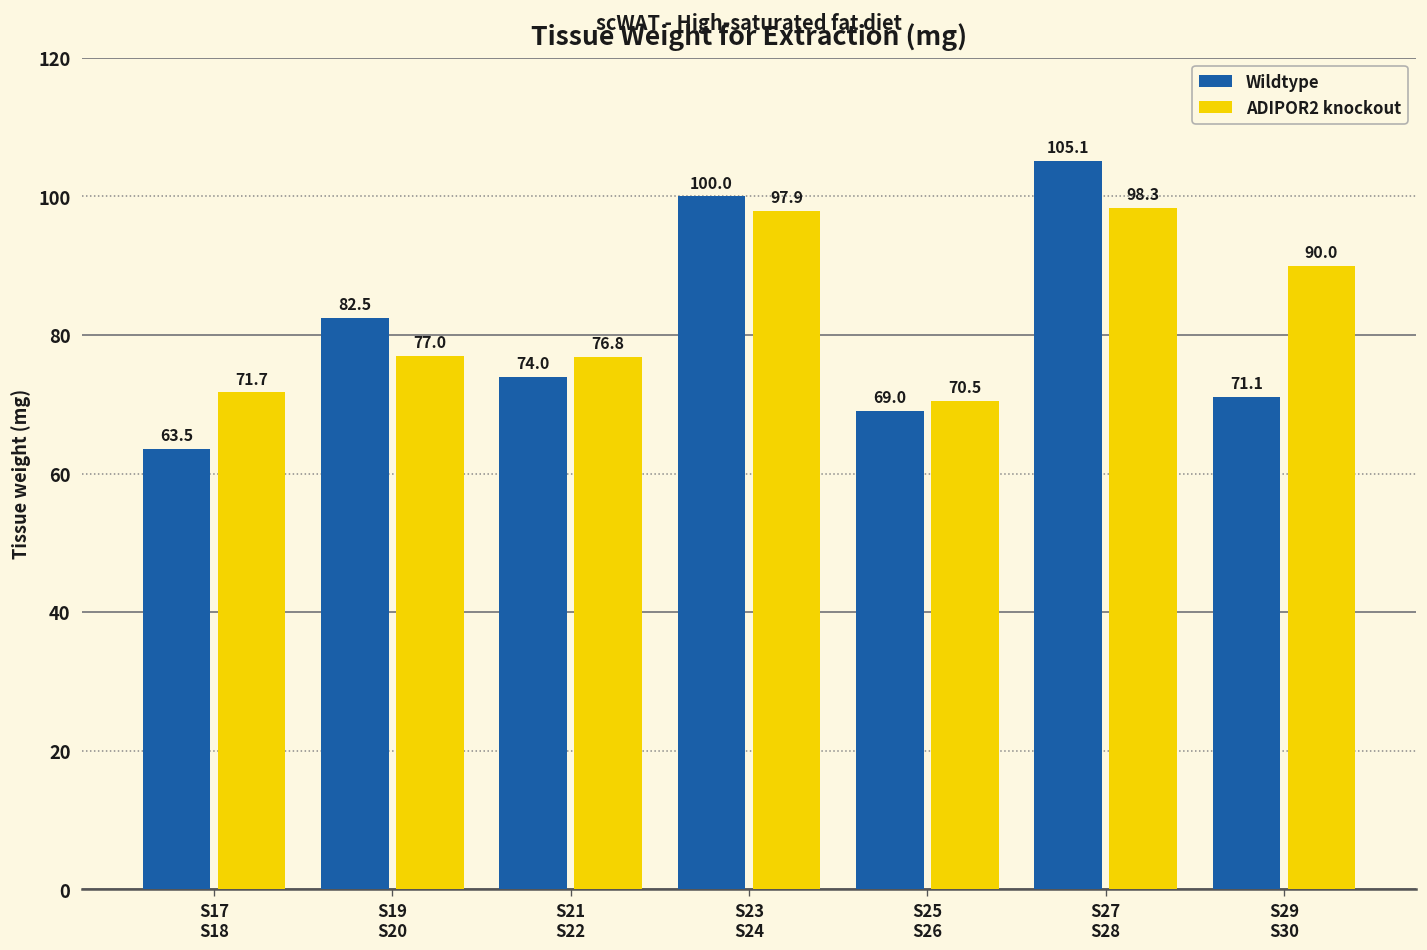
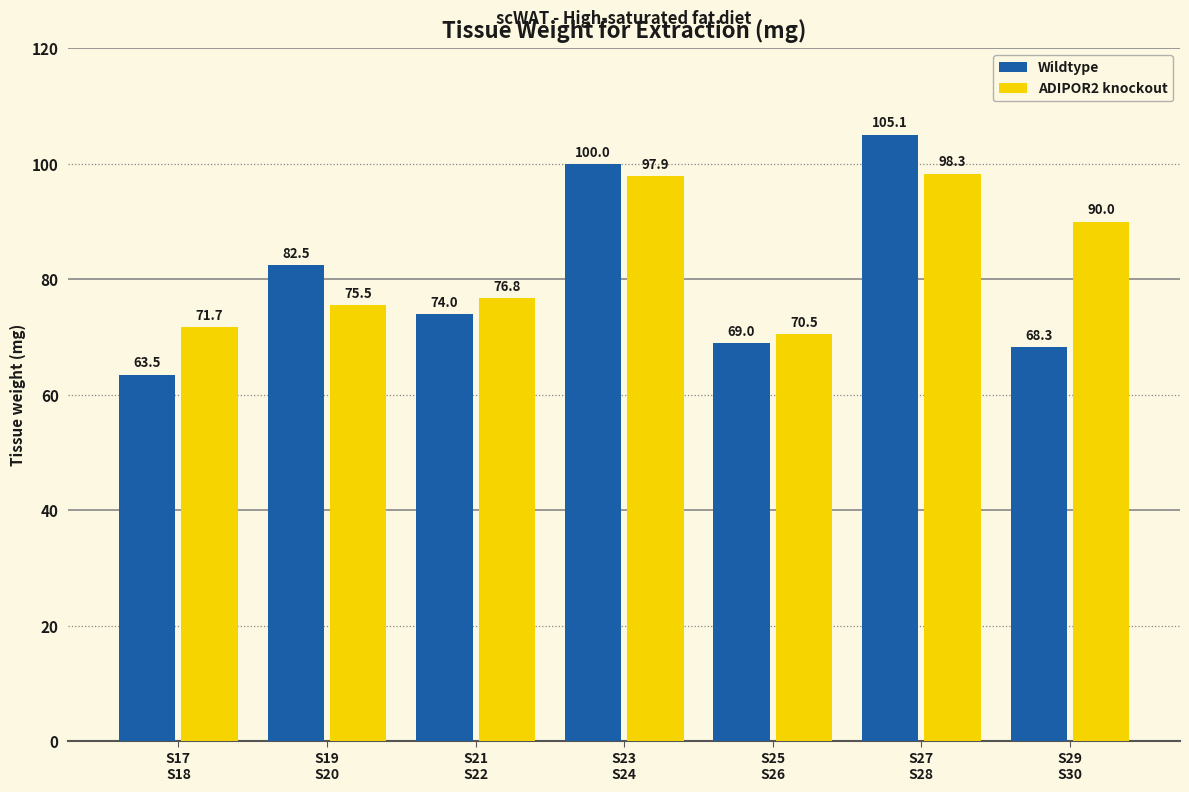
  {
    "Wildtype": {
      "S17 S18": 63.5,
      "S19 S20": 82.5,
      "S21 S22": 74.0,
      "S23 S24": 100.0,
      "S25 S26": 69.0,
      "S27 S28": 105.1,
-     "S29 S30": 71.1
+     "S29 S30": 68.3
    },
    "ADIPOR2 knockout": {
      "S17 S18": 71.7,
-     "S19 S20": 77.0,
+     "S19 S20": 75.5,
      "S21 S22": 76.8,
      "S23 S24": 97.9,
      "S25 S26": 70.5,
      "S27 S28": 98.3,
      "S29 S30": 90.0
    }
  }
